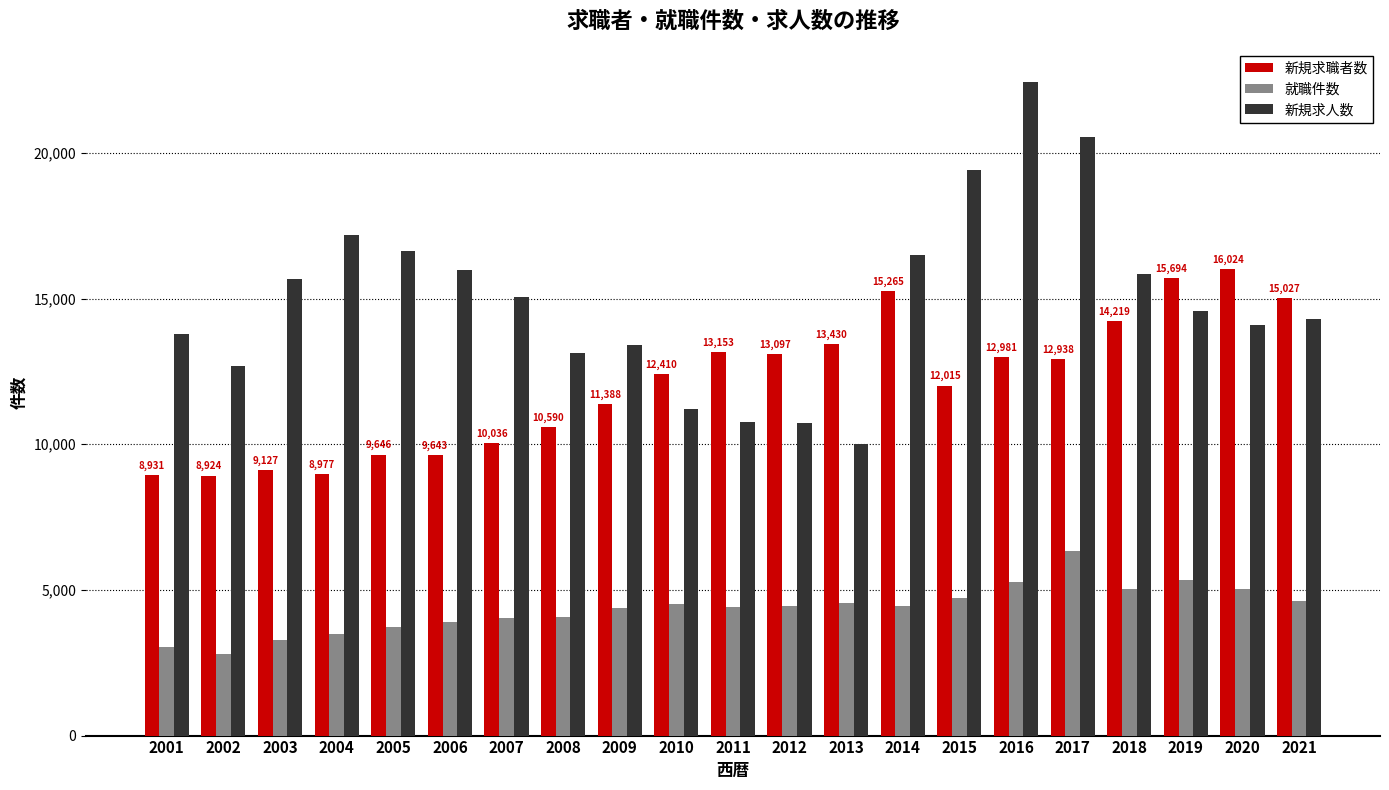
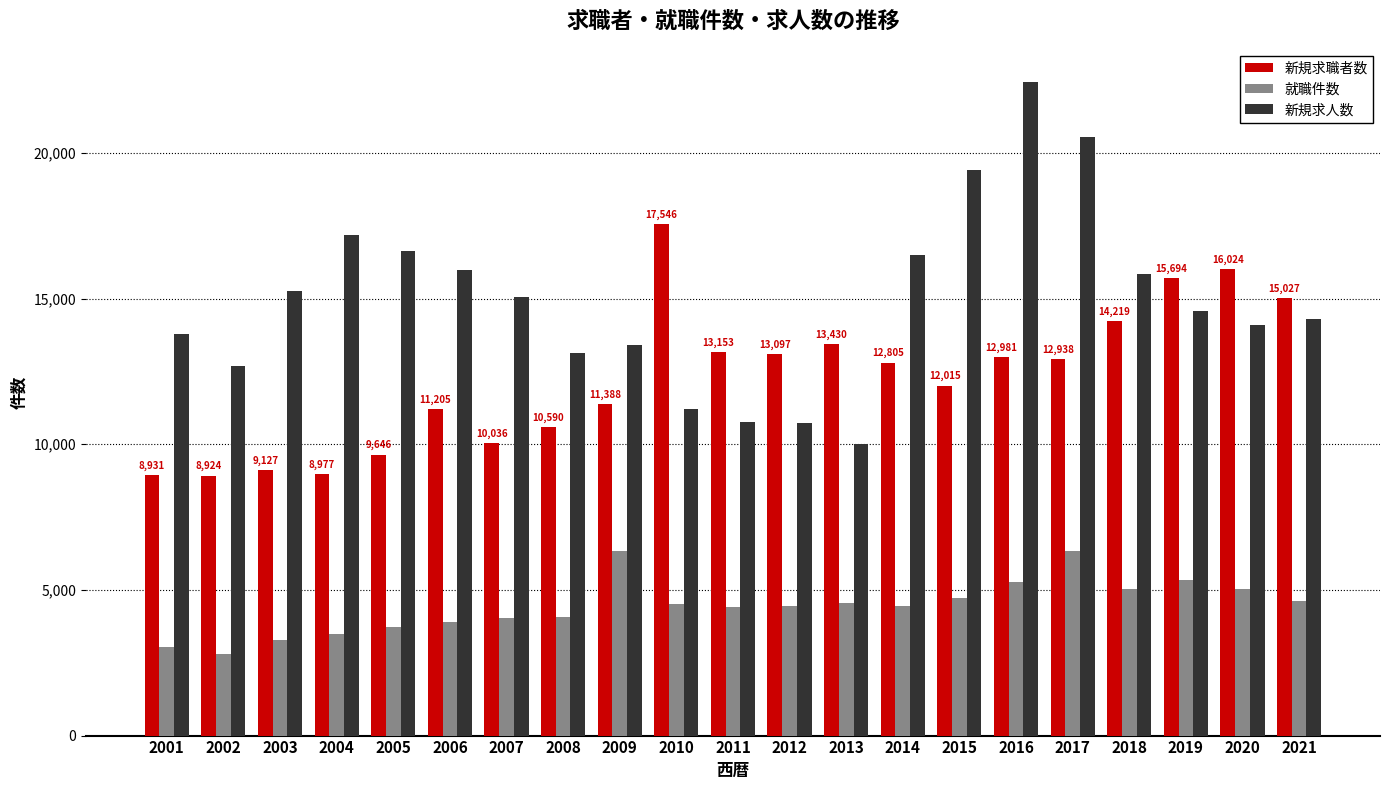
  {
    "新規求職者数": {
      "2001": "8,931",
      "2002": "8,924",
      "2003": "9,127",
      "2004": "8,977",
      "2005": "9,646",
-     "2006": "9,643",
+     "2006": "11,205",
      "2007": "10,036",
      "2008": "10,590",
      "2009": "11,388",
-     "2010": "12,410",
+     "2010": "17,546",
      "2011": "13,153",
      "2012": "13,097",
      "2013": "13,430",
-     "2014": "15,265",
+     "2014": "12,805",
      "2015": "12,015",
      "2016": "12,981",
      "2017": "12,938",
      "2018": "14,219",
      "2019": "15,694",
      "2020": "16,024",
      "2021": "15,027"
    },
    "就職件数": {
      "2001": "3,000",
      "2002": "2,800",
      "2003": "3,300",
      "2004": "3,500",
      "2005": "3,700",
      "2006": "3,900",
      "2007": "4,100",
      "2008": "4,100",
-     "2009": "4,400",
+     "2009": "6,300",
      "2010": "4,500",
      "2011": "4,400",
      "2012": "4,400",
      "2013": "4,500",
      "2014": "4,400",
      "2015": "4,700",
      "2016": "5,300",
      "2017": "6,300",
      "2018": "5,000",
      "2019": "5,300",
      "2020": "5,000",
      "2021": "4,600"
    },
    "新規求人数": {
      "2001": "13,800",
      "2002": "12,700",
-     "2003": "15,700",
+     "2003": "15,300",
      "2004": "17,200",
      "2005": "16,600",
      "2006": "16,000",
      "2007": "15,100",
      "2008": "13,100",
      "2009": "13,400",
      "2010": "11,200",
      "2011": "10,800",
      "2012": "10,700",
      "2013": "10,000",
      "2014": "16,500",
      "2015": "19,400",
      "2016": "22,500",
      "2017": "20,500",
      "2018": "15,800",
      "2019": "14,600",
      "2020": "14,100",
      "2021": "14,300"
    }
  }
